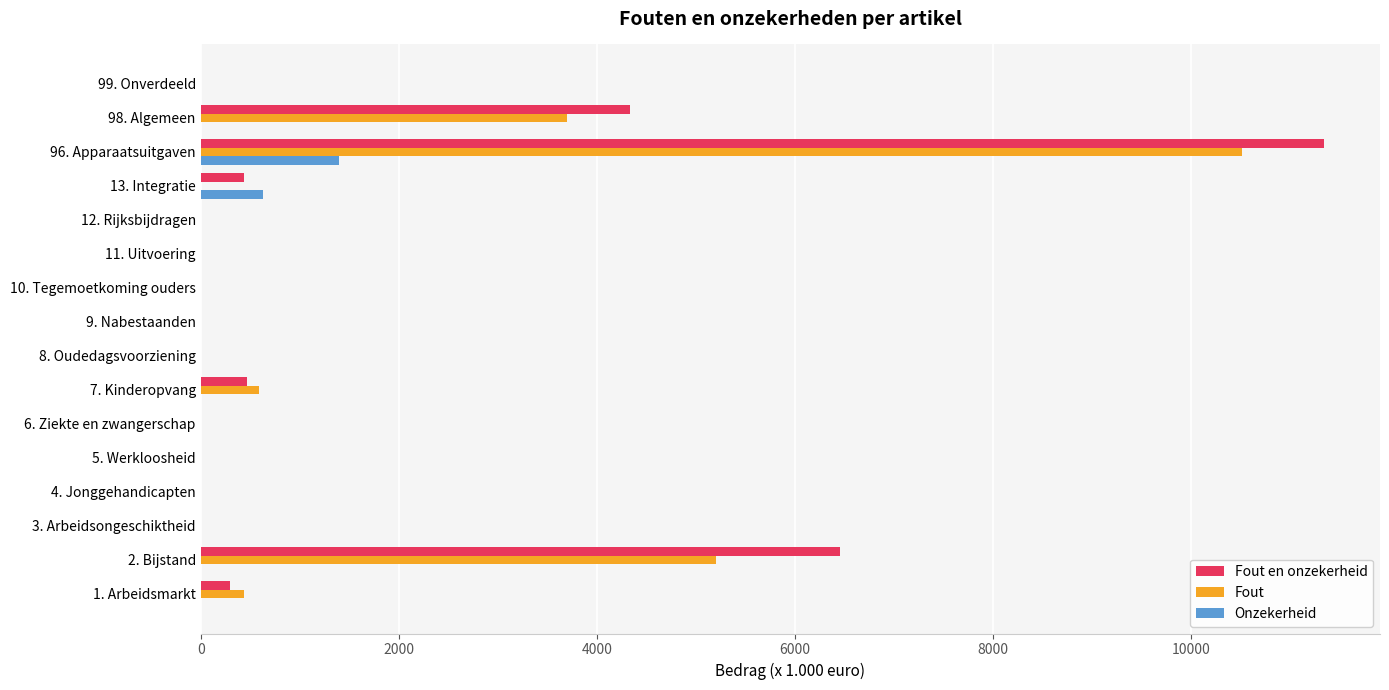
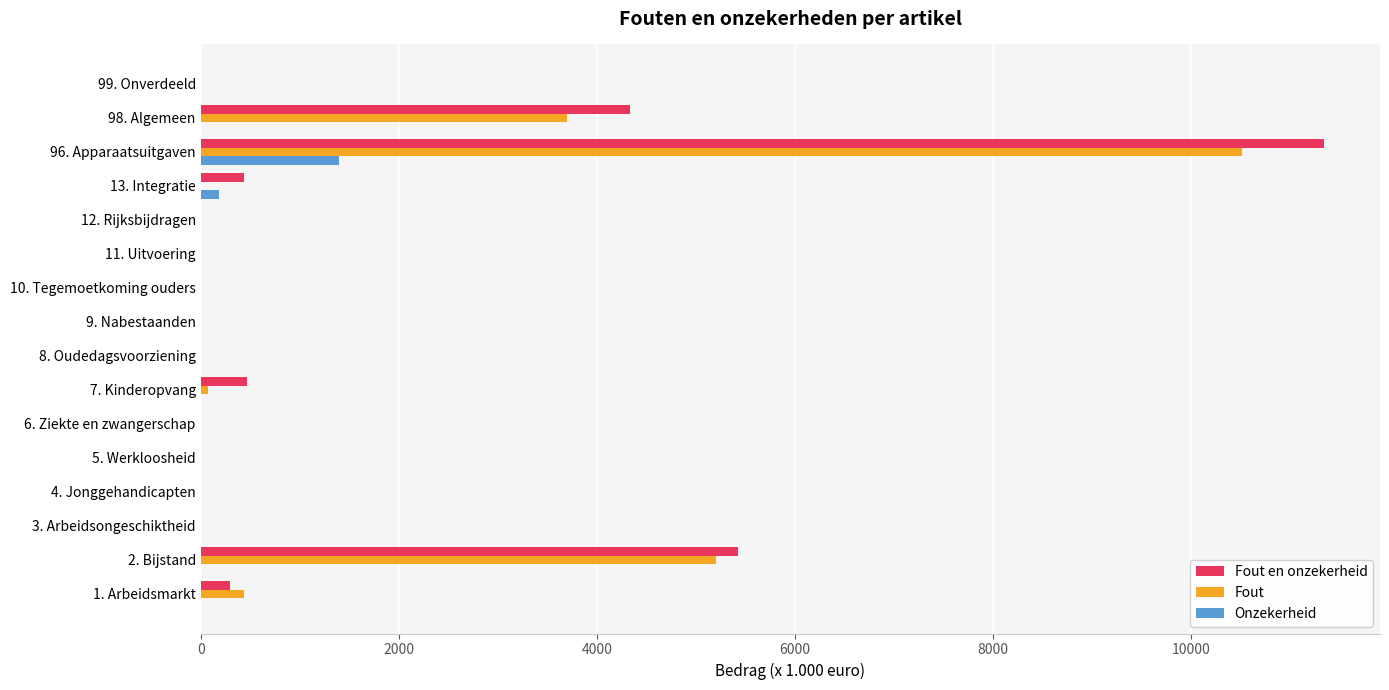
  {
    "Fout en onzekerheid": {
      "99. Onverdeeld": 0,
      "98. Algemeen": 4300,
      "96. Apparaatsuitgaven": 11300,
      "13. Integratie": 400,
      "12. Rijksbijdragen": 0,
      "11. Uitvoering": 0,
      "10. Tegemoetkoming ouders": 0,
      "9. Nabestaanden": 0,
      "8. Oudedagsvoorziening": 0,
      "7. Kinderopvang": 500,
      "6. Ziekte en zwangerschap": 0,
      "5. Werkloosheid": 0,
      "4. Jonggehandicapten": 0,
      "3. Arbeidsongeschiktheid": 0,
-     "2. Bijstand": 6500,
+     "2. Bijstand": 5400,
      "1. Arbeidsmarkt": 300
    },
    "Fout": {
      "99. Onverdeeld": 0,
      "98. Algemeen": 3700,
      "96. Apparaatsuitgaven": 10500,
      "13. Integratie": 0,
      "12. Rijksbijdragen": 0,
      "11. Uitvoering": 0,
      "10. Tegemoetkoming ouders": 0,
      "9. Nabestaanden": 0,
      "8. Oudedagsvoorziening": 0,
-     "7. Kinderopvang": 600,
+     "7. Kinderopvang": 100,
      "6. Ziekte en zwangerschap": 0,
      "5. Werkloosheid": 0,
      "4. Jonggehandicapten": 0,
      "3. Arbeidsongeschiktheid": 0,
      "2. Bijstand": 5200,
      "1. Arbeidsmarkt": 400
    },
    "Onzekerheid": {
      "99. Onverdeeld": 0,
      "98. Algemeen": 0,
      "96. Apparaatsuitgaven": 1400,
-     "13. Integratie": 600,
+     "13. Integratie": 200,
      "12. Rijksbijdragen": 0,
      "11. Uitvoering": 0,
      "10. Tegemoetkoming ouders": 0,
      "9. Nabestaanden": 0,
      "8. Oudedagsvoorziening": 0,
      "7. Kinderopvang": 0,
      "6. Ziekte en zwangerschap": 0,
      "5. Werkloosheid": 0,
      "4. Jonggehandicapten": 0,
      "3. Arbeidsongeschiktheid": 0,
      "2. Bijstand": 0,
      "1. Arbeidsmarkt": 0
    }
  }
